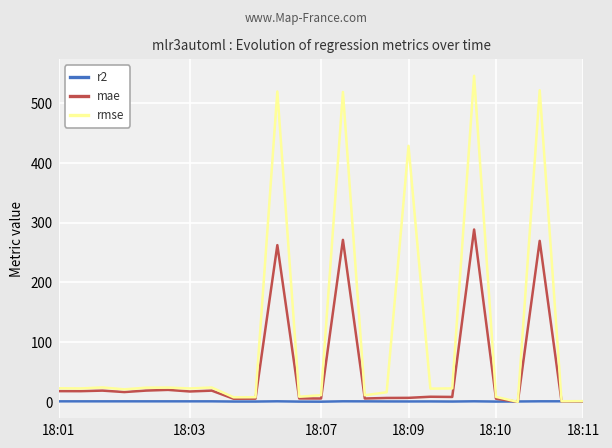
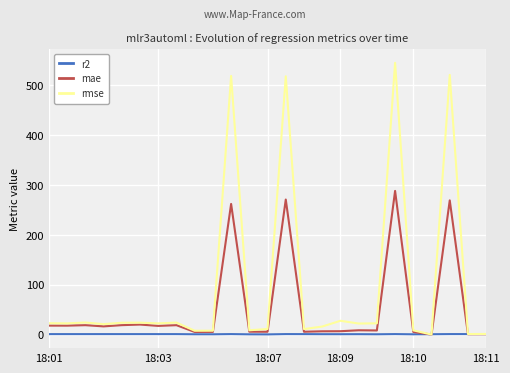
  {
    "r2": {
      "18:01": 0,
      "18:03": 0,
      "18:07": 0,
      "18:09": 0
    },
    "mae": {
      "18:07": 10,
      "18:09": 10
    },
    "rmse": {
      "18:07": 10,
-     "18:09": 430
+     "18:09": 30
    }
  }
